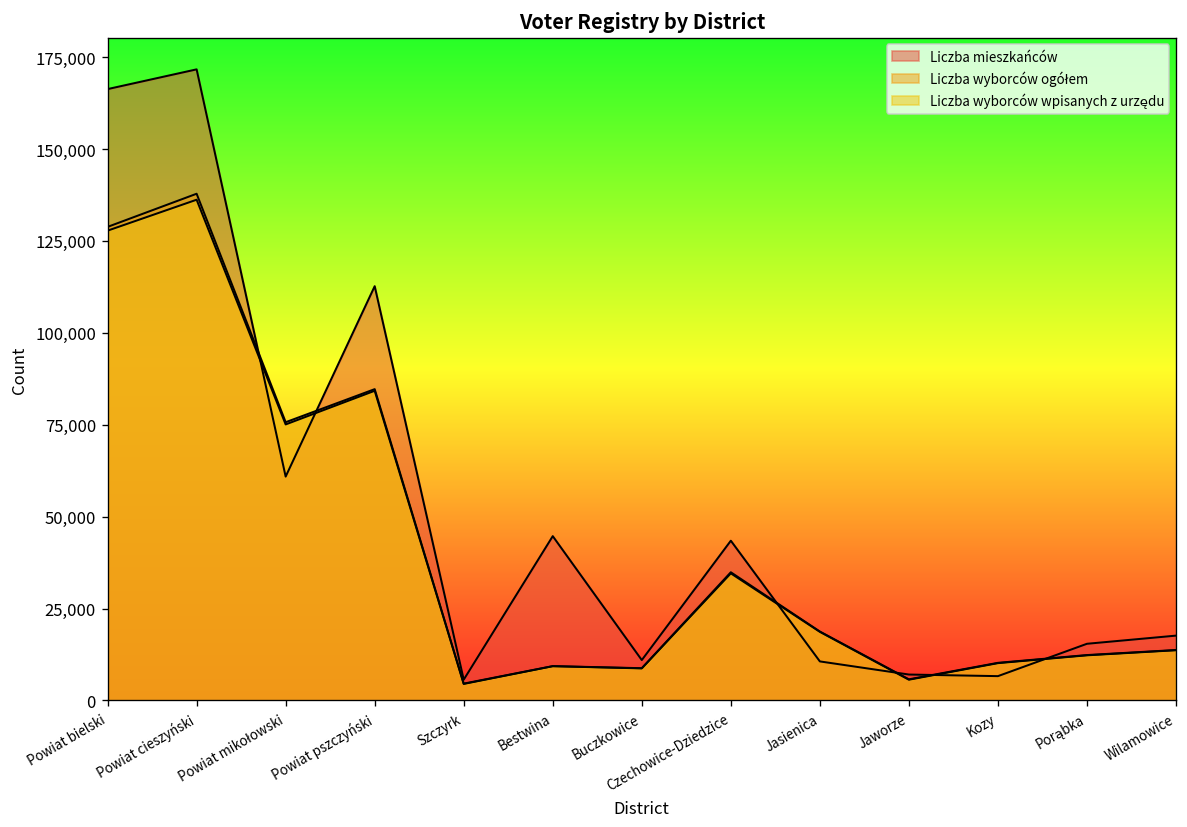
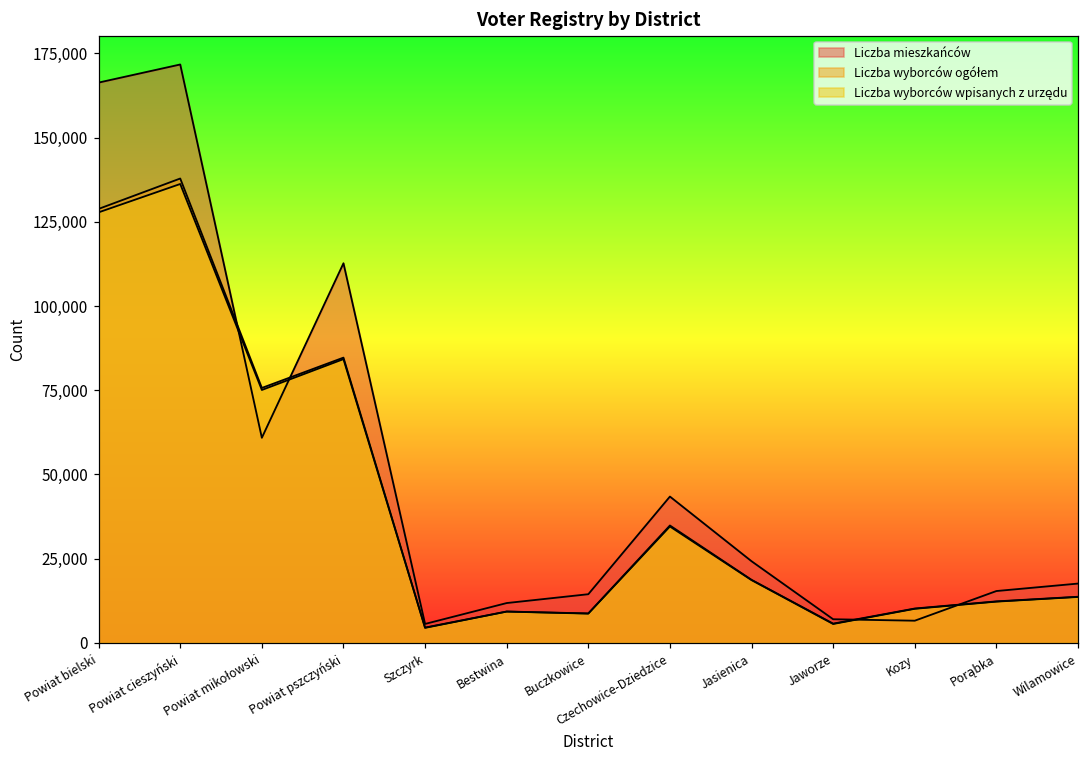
  {
    "Liczba mieszkańców": {
      "Powiat bielski": "166,000",
      "Powiat cieszyński": "172,000",
      "Powiat mikołowski": "61,000",
      "Powiat pszczyński": "113,000",
      "Szczyrk": "6,000",
-     "Bestwina": "45,000",
-     "Buczkowice": "11,000",
+     "Bestwina": "12,000",
+     "Buczkowice": "14,000",
      "Czechowice-Dziedzice": "43,000",
-     "Jasienica": "11,000",
+     "Jasienica": "24,000",
      "Jaworze": "7,000",
      "Kozy": "7,000",
      "Porąbka": "15,000",
      "Wilamowice": "18,000"
    }
  }
